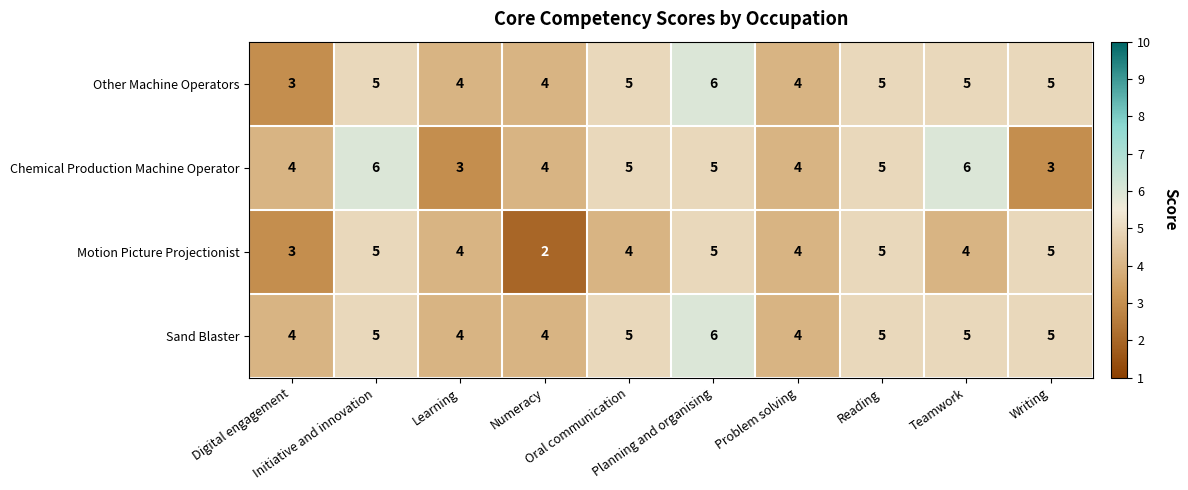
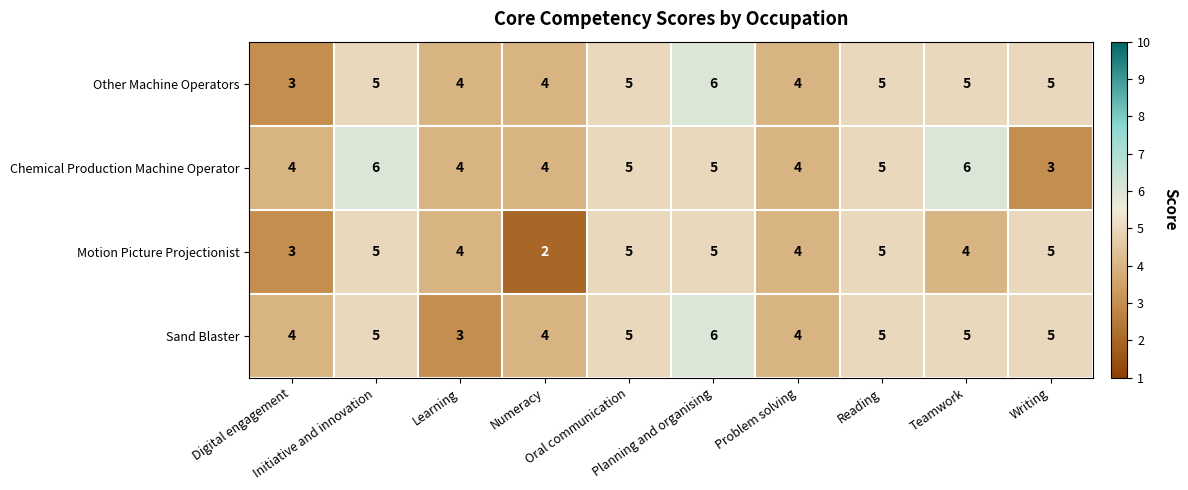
  {
    "Other Machine Operators": {
      "Digital engagement": 3,
      "Initiative and innovation": 5,
      "Learning": 4,
      "Numeracy": 4,
      "Oral communication": 5,
      "Planning and organising": 6,
      "Problem solving": 4,
      "Reading": 5,
      "Teamwork": 5,
      "Writing": 5
    },
    "Chemical Production Machine Operator": {
      "Digital engagement": 4,
      "Initiative and innovation": 6,
-     "Learning": 3,
+     "Learning": 4,
      "Numeracy": 4,
      "Oral communication": 5,
      "Planning and organising": 5,
      "Problem solving": 4,
      "Reading": 5,
      "Teamwork": 6,
      "Writing": 3
    },
    "Motion Picture Projectionist": {
      "Digital engagement": 3,
      "Initiative and innovation": 5,
      "Learning": 4,
      "Numeracy": 2,
-     "Oral communication": 4,
+     "Oral communication": 5,
      "Planning and organising": 5,
      "Problem solving": 4,
      "Reading": 5,
      "Teamwork": 4,
      "Writing": 5
    },
    "Sand Blaster": {
      "Digital engagement": 4,
      "Initiative and innovation": 5,
-     "Learning": 4,
+     "Learning": 3,
      "Numeracy": 4,
      "Oral communication": 5,
      "Planning and organising": 6,
      "Problem solving": 4,
      "Reading": 5,
      "Teamwork": 5,
      "Writing": 5
    }
  }
